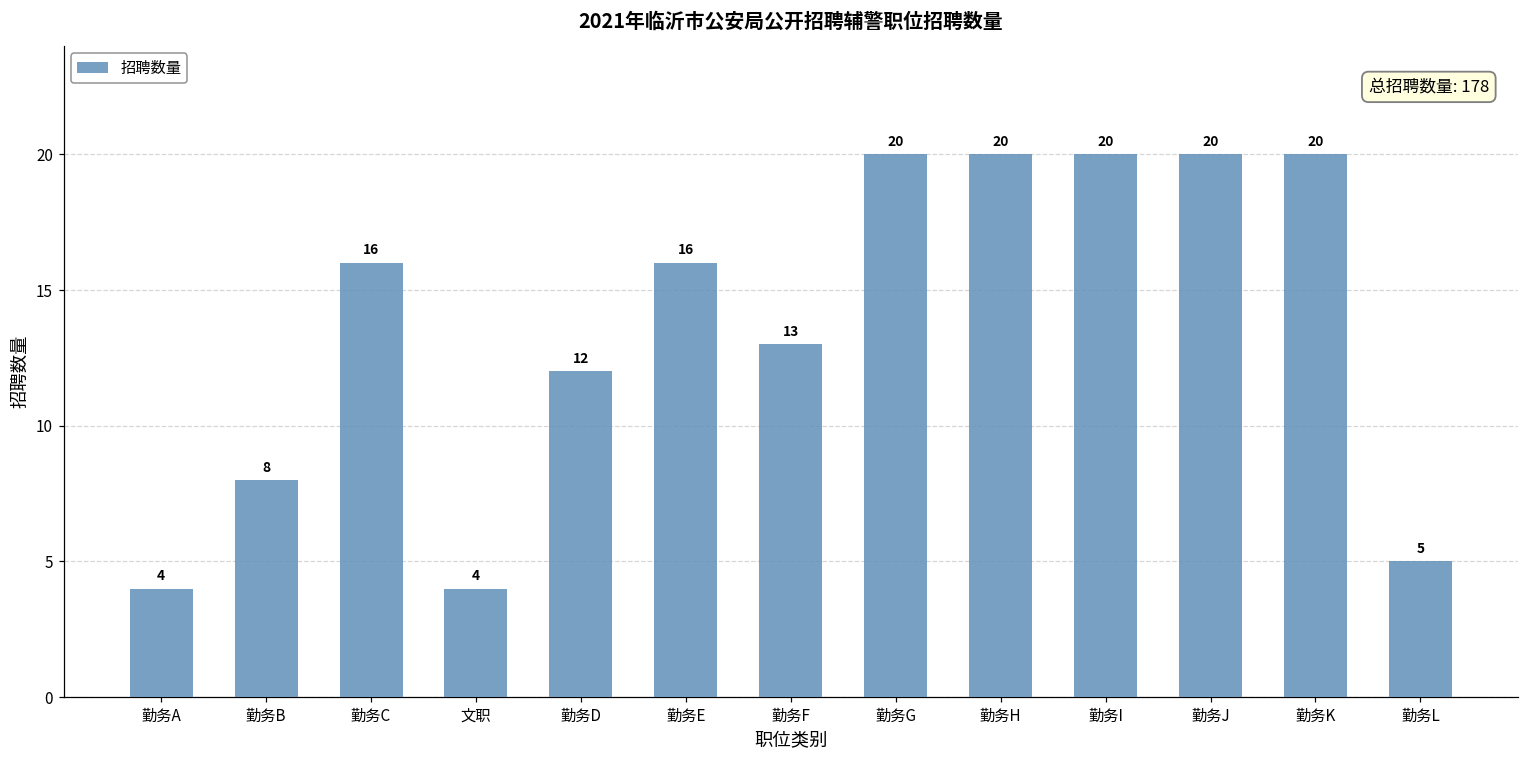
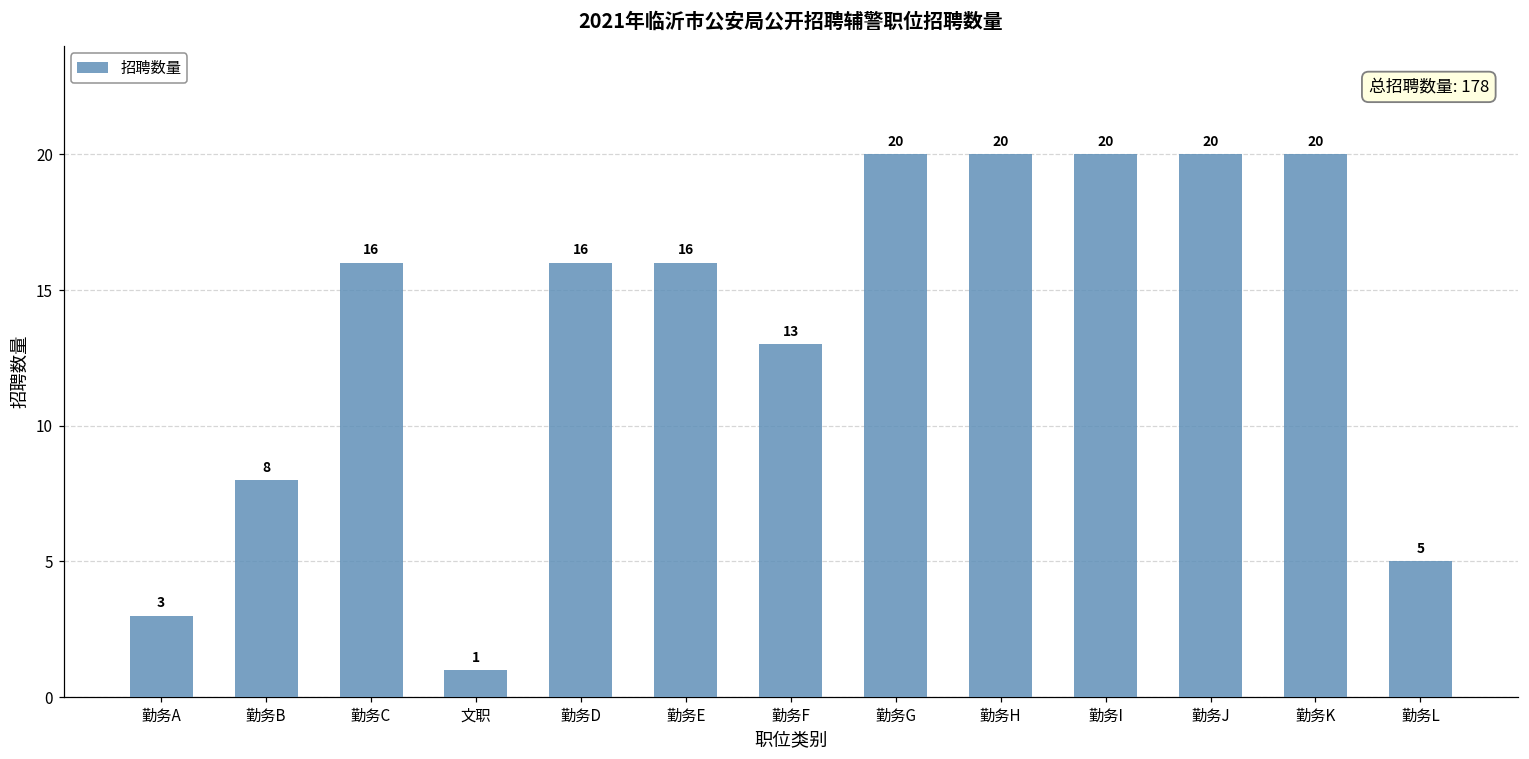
  {
-   "勤务A": 4,
+   "勤务A": 3,
    "勤务B": 8,
    "勤务C": 16,
-   "文职": 4,
-   "勤务D": 12,
+   "文职": 1,
+   "勤务D": 16,
    "勤务E": 16,
    "勤务F": 13,
    "勤务G": 20,
    "勤务H": 20,
    "勤务I": 20,
    "勤务J": 20,
    "勤务K": 20,
    "勤务L": 5
  }
